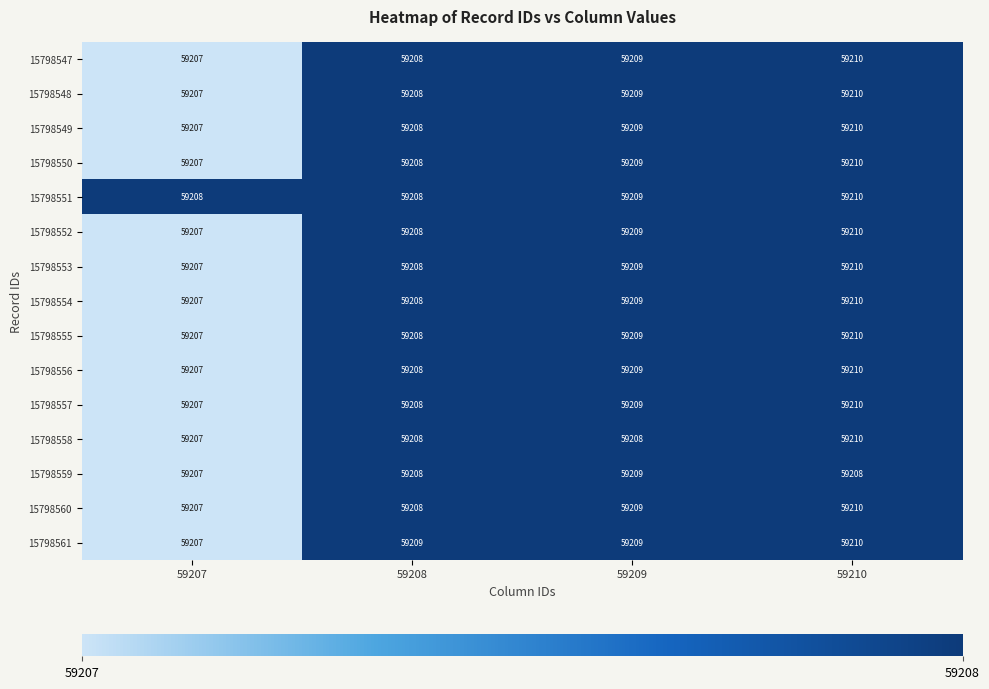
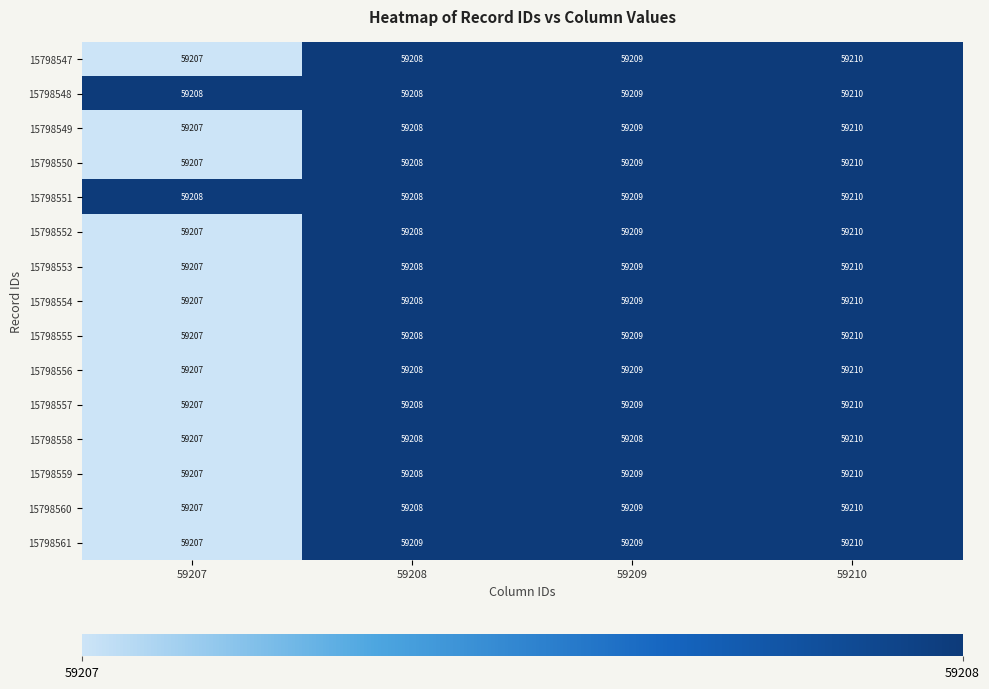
  {
    "15798547": {
      "59207": 59207,
      "59208": 59208,
      "59209": 59209,
      "59210": 59210
    },
    "15798548": {
-     "59207": 59207,
+     "59207": 59208,
      "59208": 59208,
      "59209": 59209,
      "59210": 59210
    },
    "15798549": {
      "59207": 59207,
      "59208": 59208,
      "59209": 59209,
      "59210": 59210
    },
    "15798550": {
      "59207": 59207,
      "59208": 59208,
      "59209": 59209,
      "59210": 59210
    },
    "15798551": {
      "59207": 59208,
      "59208": 59208,
      "59209": 59209,
      "59210": 59210
    },
    "15798552": {
      "59207": 59207,
      "59208": 59208,
      "59209": 59209,
      "59210": 59210
    },
    "15798553": {
      "59207": 59207,
      "59208": 59208,
      "59209": 59209,
      "59210": 59210
    },
    "15798554": {
      "59207": 59207,
      "59208": 59208,
      "59209": 59209,
      "59210": 59210
    },
    "15798555": {
      "59207": 59207,
      "59208": 59208,
      "59209": 59209,
      "59210": 59210
    },
    "15798556": {
      "59207": 59207,
      "59208": 59208,
      "59209": 59209,
      "59210": 59210
    },
    "15798557": {
      "59207": 59207,
      "59208": 59208,
      "59209": 59209,
      "59210": 59210
    },
    "15798558": {
      "59207": 59207,
      "59208": 59208,
      "59209": 59208,
      "59210": 59210
    },
    "15798559": {
      "59207": 59207,
      "59208": 59208,
      "59209": 59209,
-     "59210": 59208
+     "59210": 59210
    },
    "15798560": {
      "59207": 59207,
      "59208": 59208,
      "59209": 59209,
      "59210": 59210
    },
    "15798561": {
      "59207": 59207,
      "59208": 59209,
      "59209": 59209,
      "59210": 59210
    }
  }
